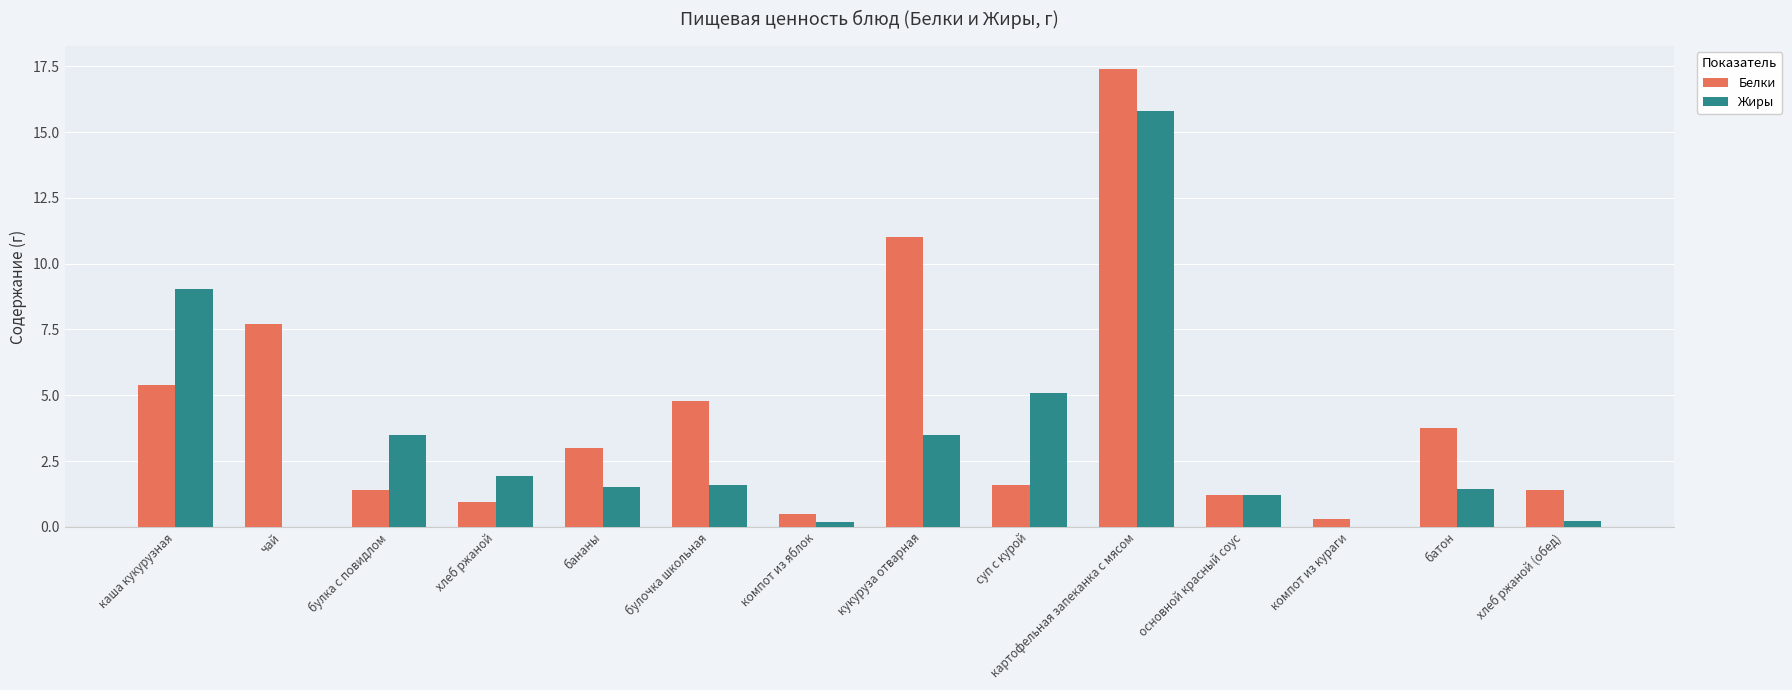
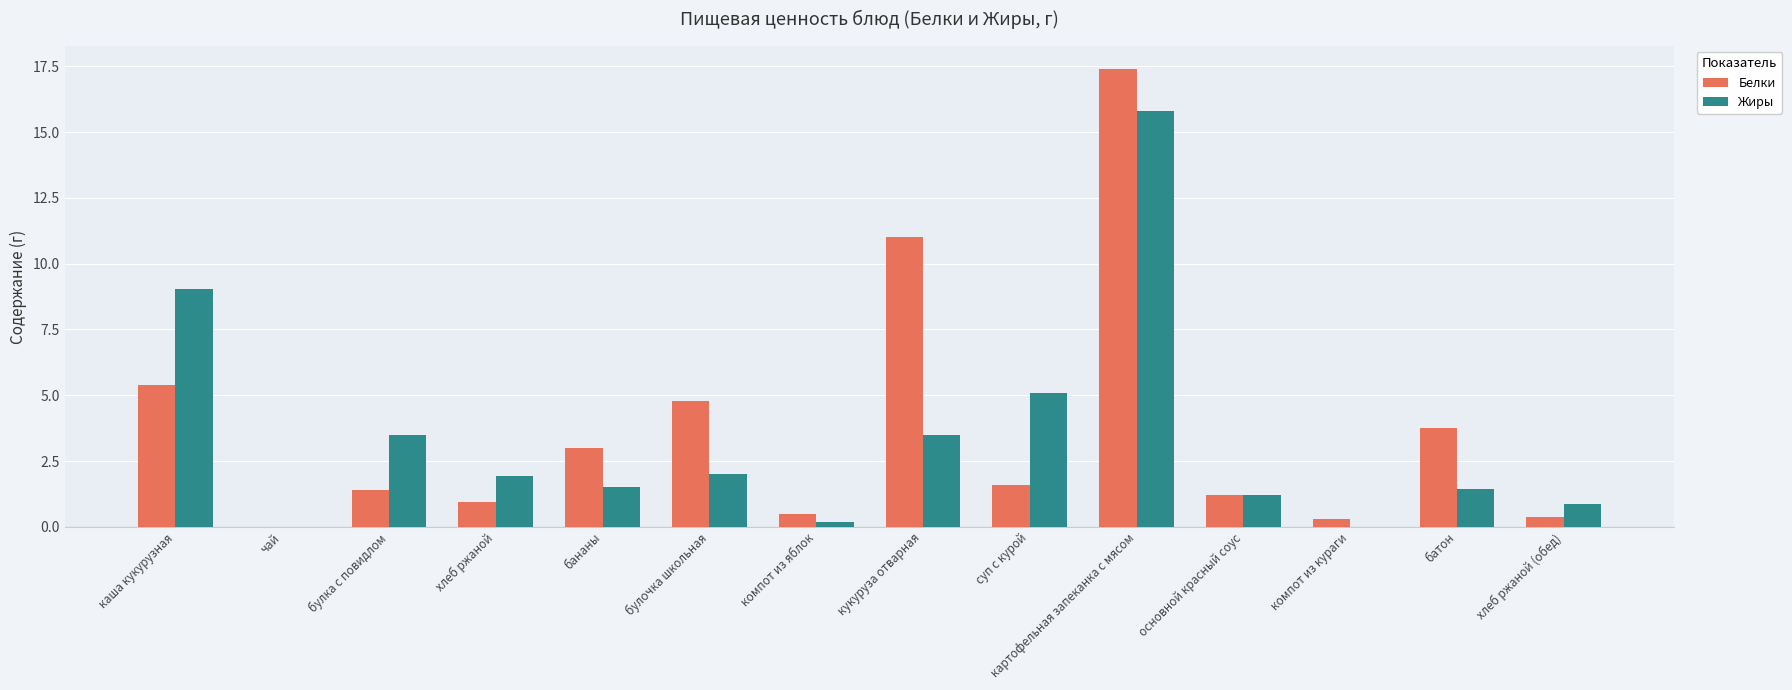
  {
    "Белки": {
      "каша кукурузная": 5.4,
-     "чай": 7.7,
+     "чай": 0.0,
      "булка с повидлом": 1.4,
      "хлеб ржаной": 0.9,
      "бананы": 3.0,
      "булочка школьная": 4.8,
      "компот из яблок": 0.5,
      "кукуруза отварная": 11.0,
      "суп с курой": 1.6,
      "картофельная запеканка с мясом": 17.4,
      "основной красный соус": 1.2,
      "компот из кураги": 0.3,
      "батон": 3.8,
-     "хлеб ржаной (обед)": 1.4
+     "хлеб ржаной (обед)": 0.4
    },
    "Жиры": {
      "каша кукурузная": 9.0,
      "чай": 0.0,
      "булка с повидлом": 3.5,
      "хлеб ржаной": 1.9,
      "бананы": 1.5,
-     "булочка школьная": 1.6,
+     "булочка школьная": 2.0,
      "компот из яблок": 0.2,
      "кукуруза отварная": 3.5,
      "суп с курой": 5.1,
      "картофельная запеканка с мясом": 15.8,
      "основной красный соус": 1.2,
      "компот из кураги": 0.0,
      "батон": 1.5,
-     "хлеб ржаной (обед)": 0.2
+     "хлеб ржаной (обед)": 0.9
    }
  }
